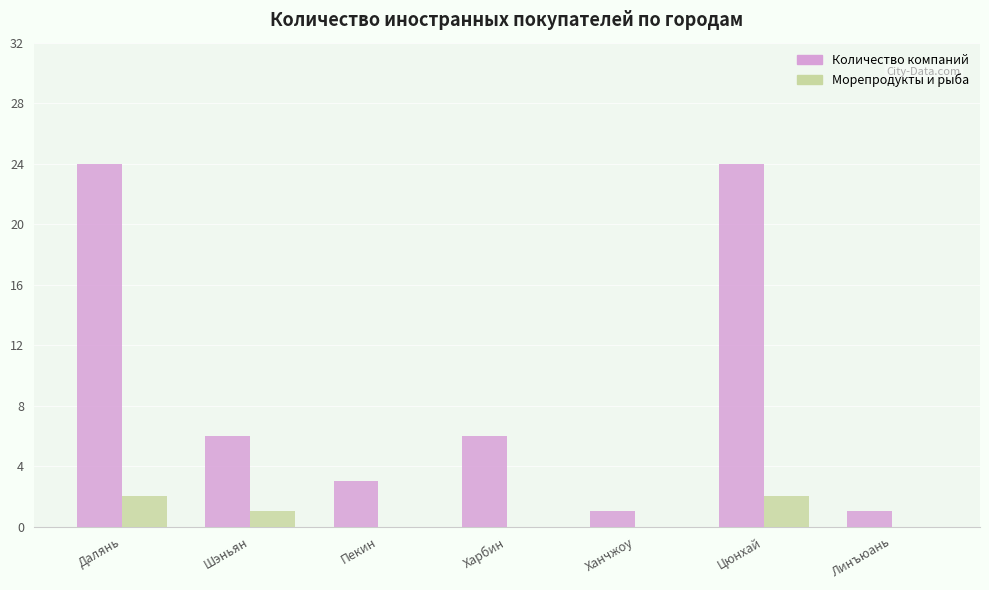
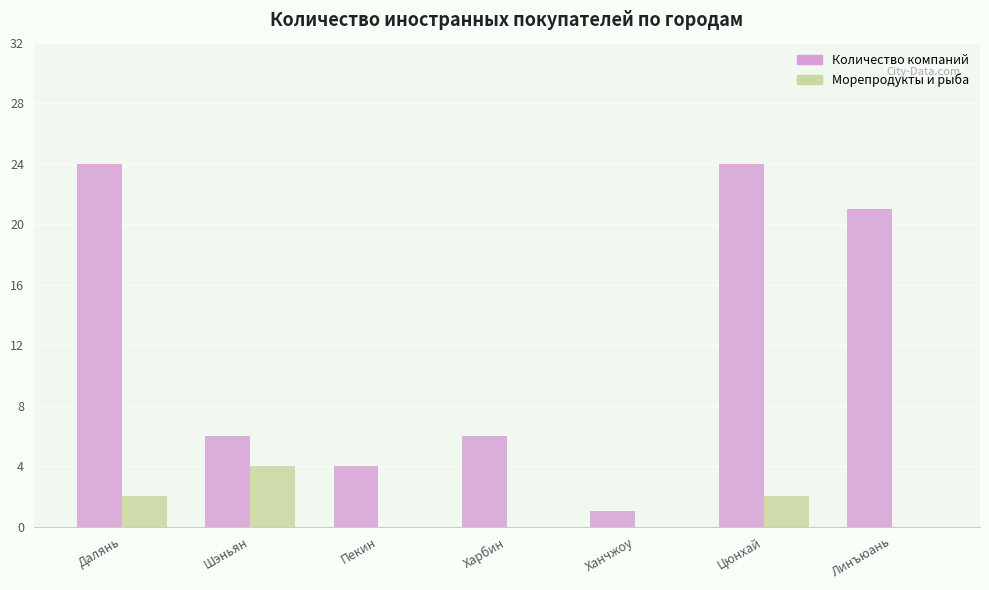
  {
    "Количество компаний": {
      "Далянь": 24,
      "Шэньян": 6,
-     "Пекин": 3,
+     "Пекин": 4,
      "Харбин": 6,
      "Ханчжоу": 1,
      "Цюнхай": 24,
-     "Линъюань": 1
+     "Линъюань": 21
    },
    "Морепродукты и рыба": {
      "Далянь": 2,
-     "Шэньян": 1,
+     "Шэньян": 4,
      "Пекин": 0,
      "Харбин": 0,
      "Ханчжоу": 0,
      "Цюнхай": 2,
      "Линъюань": 0
    }
  }
